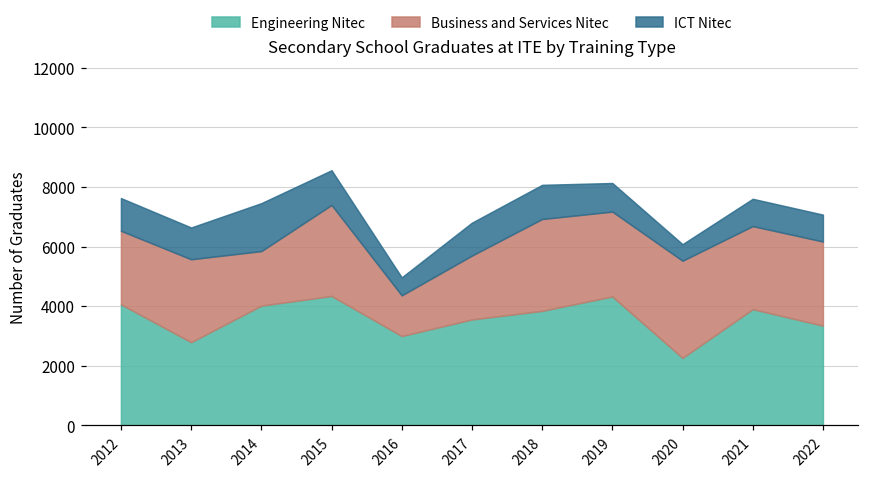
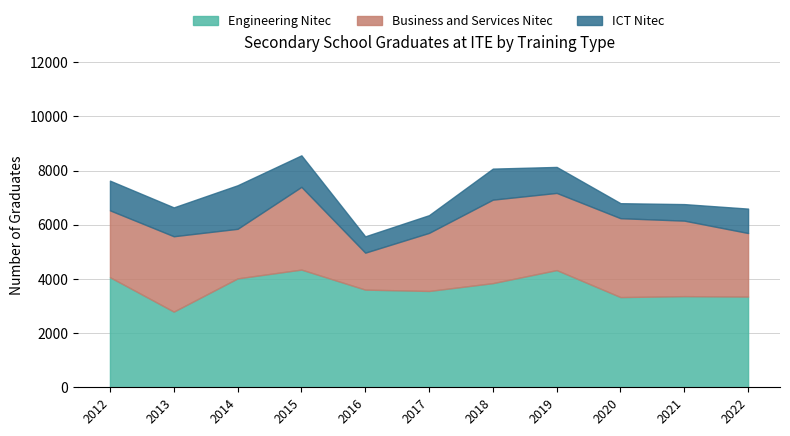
  {
    "Engineering Nitec": {
      "2012": 4100,
      "2013": 2800,
      "2014": 4000,
      "2015": 4300,
-     "2016": 3000,
+     "2016": 3600,
      "2017": 3600,
      "2018": 3800,
      "2019": 4300,
-     "2020": 2300,
-     "2021": 3900,
+     "2020": 3300,
+     "2021": 3400,
      "2022": 3300
    },
    "Business and Services Nitec": {
      "2012": 2500,
      "2013": 2800,
      "2014": 1800,
      "2015": 3100,
      "2016": 1400,
      "2017": 2100,
      "2018": 3100,
      "2019": 2800,
-     "2020": 3300,
+     "2020": 2900,
      "2021": 2800,
-     "2022": 2800
+     "2022": 2300
    },
    "ICT Nitec": {
      "2012": 1100,
      "2013": 1100,
      "2014": 1600,
      "2015": 1200,
      "2016": 600,
-     "2017": 1100,
+     "2017": 700,
      "2018": 1100,
      "2019": 1000,
      "2020": 600,
-     "2021": 900,
+     "2021": 600,
      "2022": 900
    }
  }
